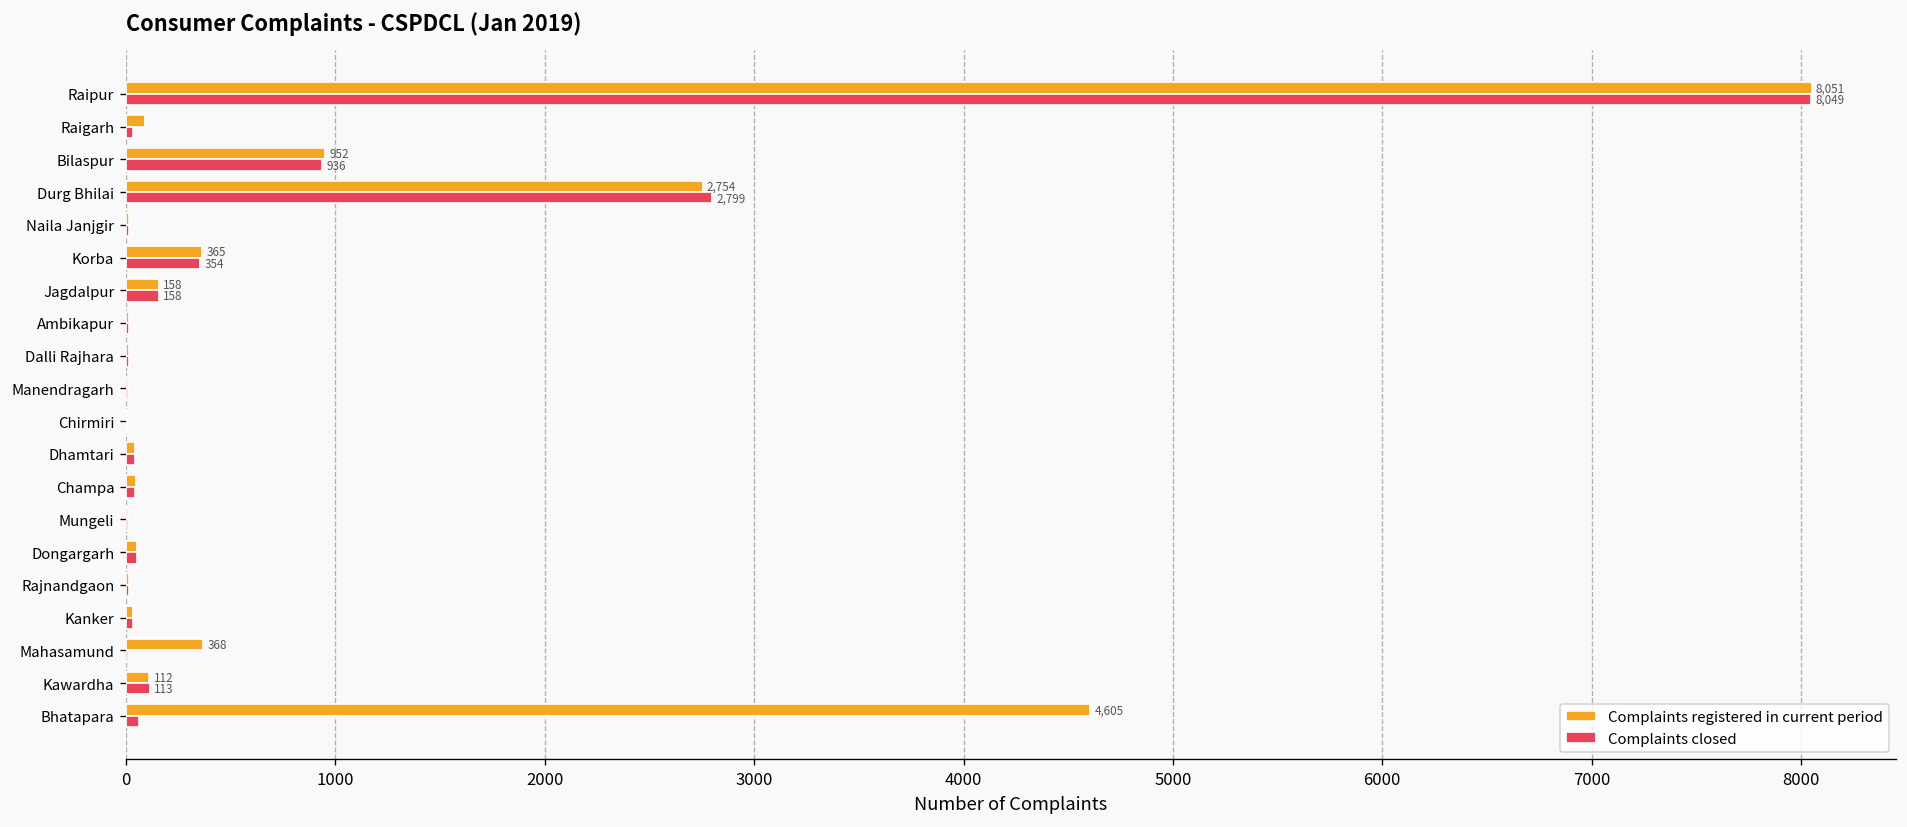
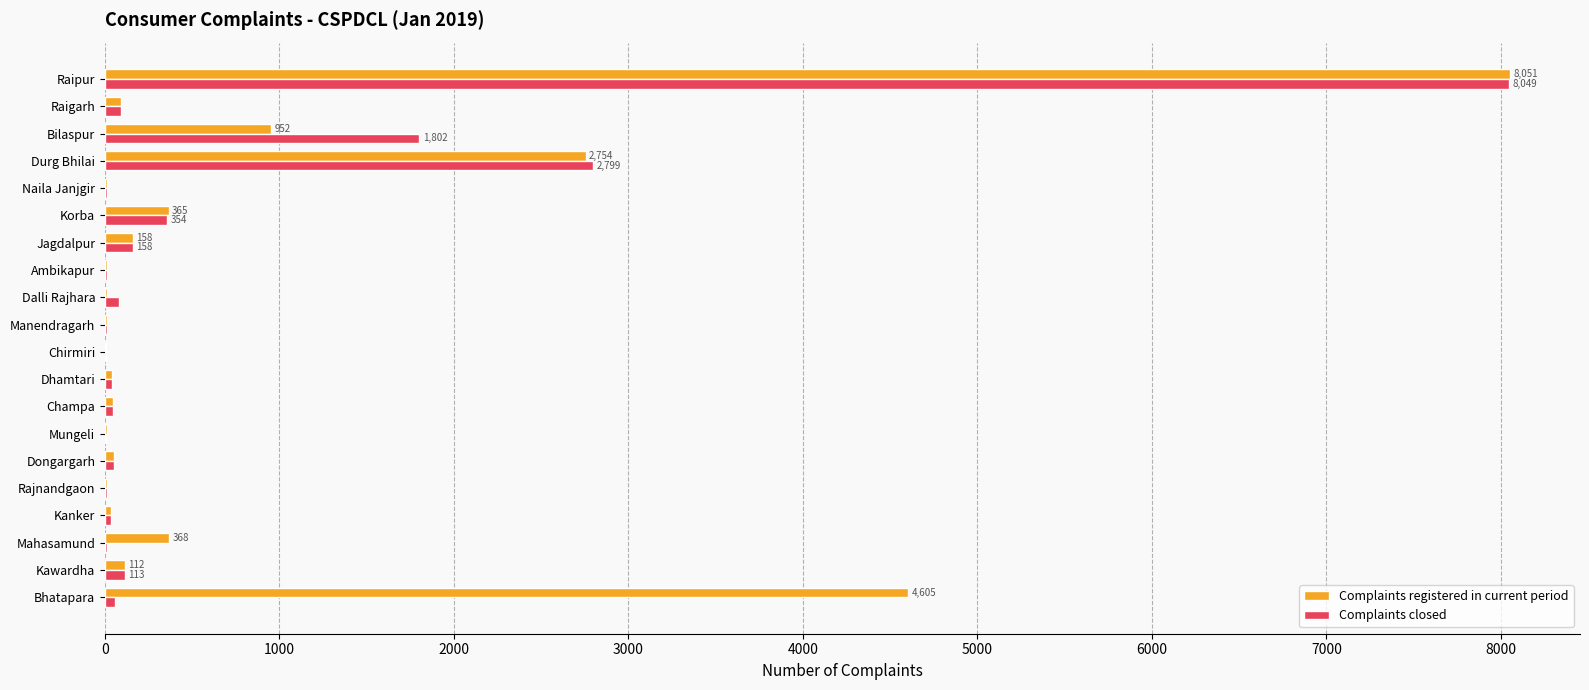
  {
    "Complaints registered in current period": {
      "Raipur": "8,051",
      "Bilaspur": "952",
      "Durg Bhilai": "2,754",
      "Korba": "365",
      "Jagdalpur": "158",
      "Mahasamund": "368",
      "Kawardha": "112",
      "Bhatapara": "4,605"
    },
    "Complaints closed": {
      "Raipur": "8,049",
-     "Raigarh": "40",
-     "Bilaspur": "936",
+     "Raigarh": "90",
+     "Bilaspur": "1,802",
      "Durg Bhilai": "2,799",
      "Korba": "354",
      "Jagdalpur": "158",
-     "Dalli Rajhara": "10",
+     "Dalli Rajhara": "80",
      "Kawardha": "113"
    }
  }
